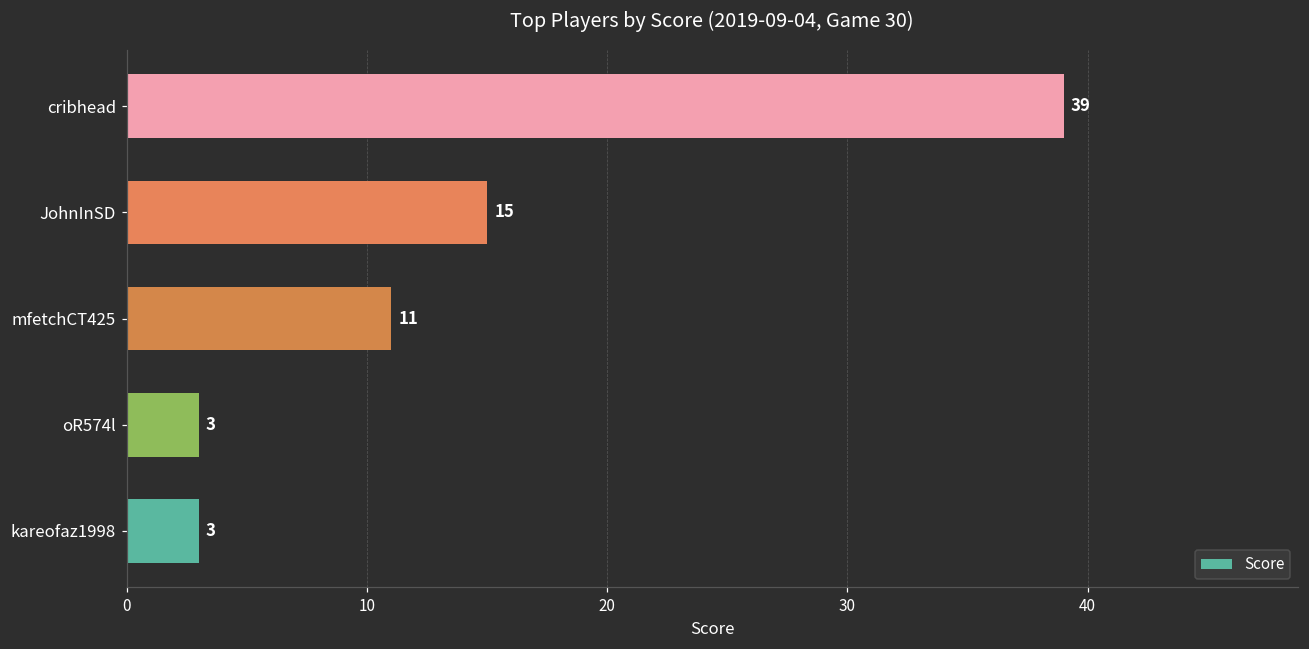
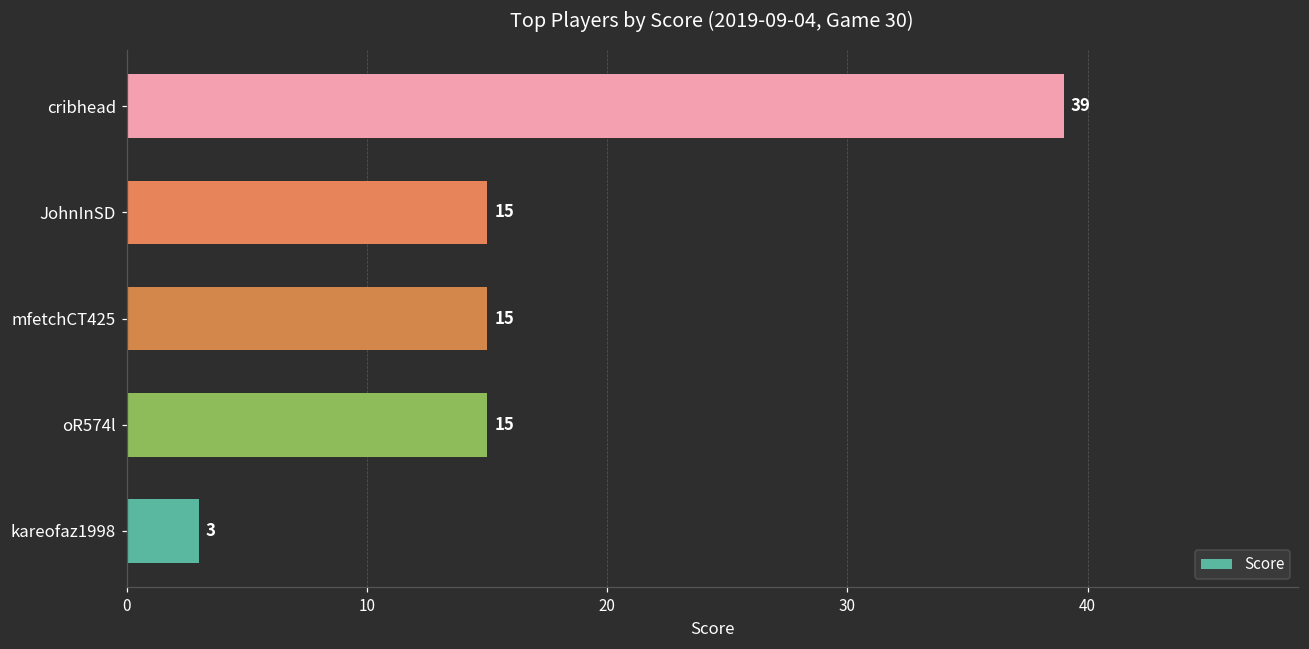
  {
    "cribhead": 39,
    "JohnInSD": 15,
-   "mfetchCT425": 11,
-   "oR574l": 3,
+   "mfetchCT425": 15,
+   "oR574l": 15,
    "kareofaz1998": 3
  }
